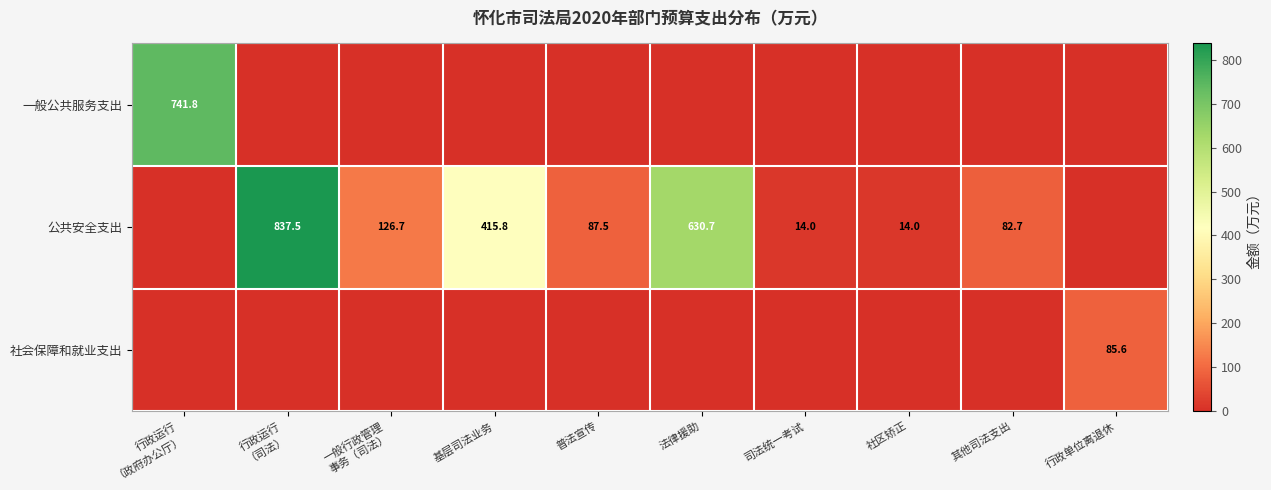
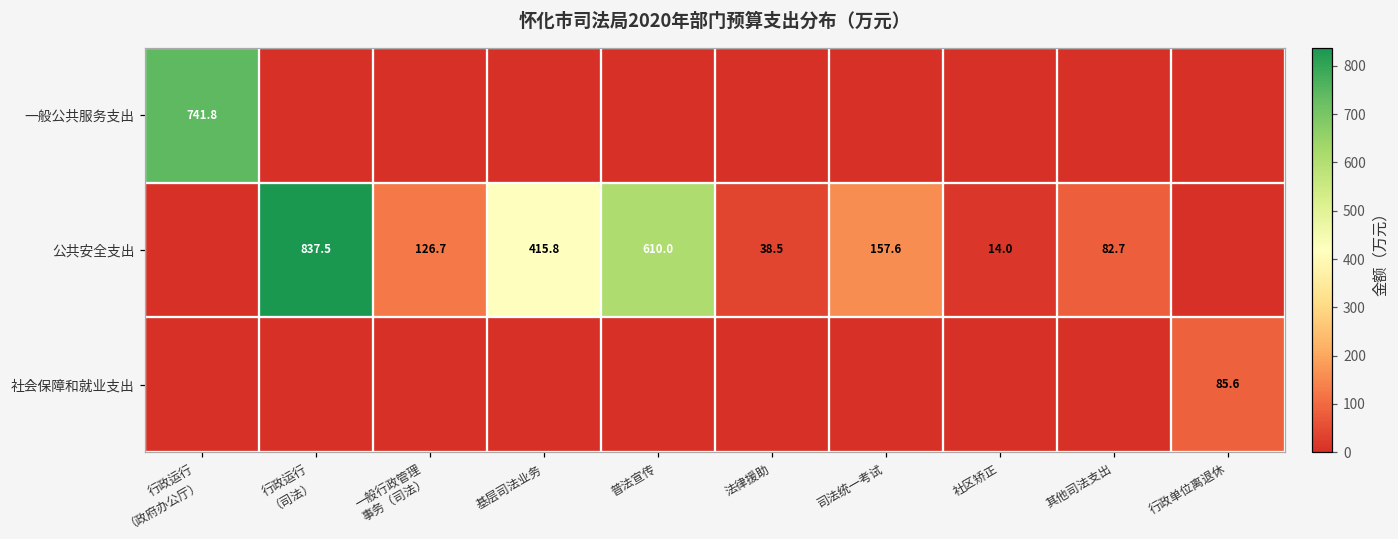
  {
    "一般公共服务支出": {
      "行政运行 （政府办公厅）": 741.8
    },
    "公共安全支出": {
      "行政运行 （司法）": 837.5,
      "一般行政管理 事务（司法）": 126.7,
      "基层司法业务": 415.8,
-     "普法宣传": 87.5,
-     "法律援助": 630.7,
-     "司法统一考试": 14.0,
+     "普法宣传": 610.0,
+     "法律援助": 38.5,
+     "司法统一考试": 157.6,
      "社区矫正": 14.0,
      "其他司法支出": 82.7
    },
    "社会保障和就业支出": {
      "行政单位离退休": 85.6
    }
  }
